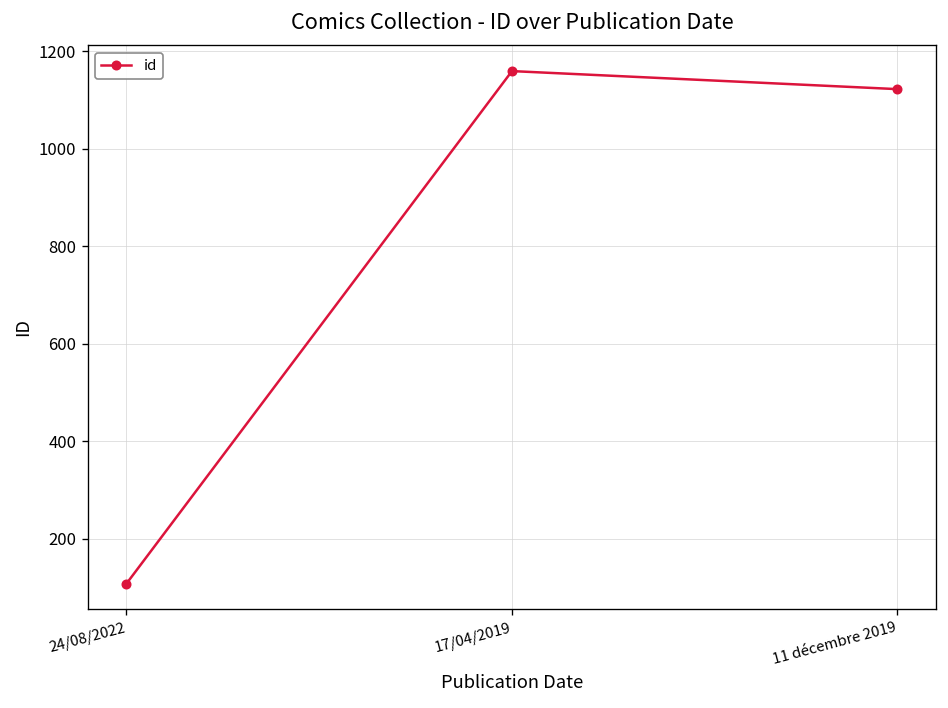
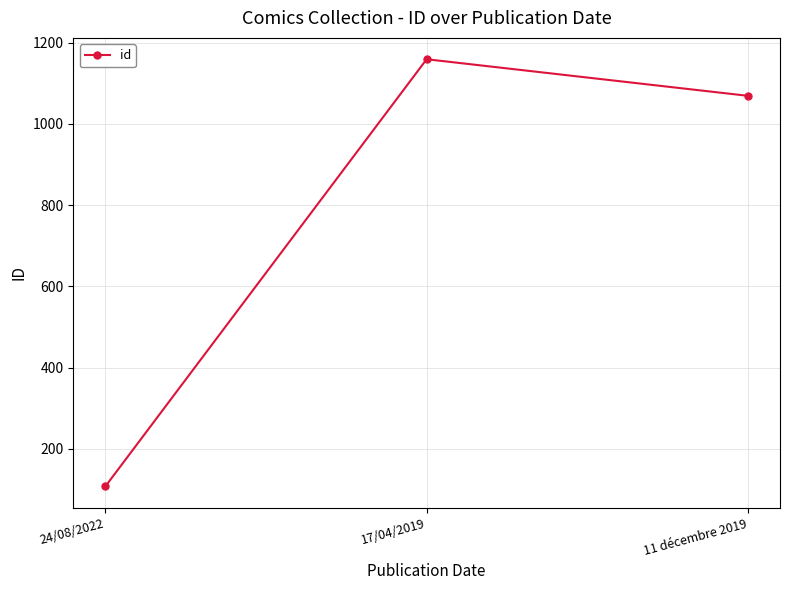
  {
    "24/08/2022": 110,
    "17/04/2019": 1160,
-   "11 décembre 2019": 1120
+   "11 décembre 2019": 1070
  }
